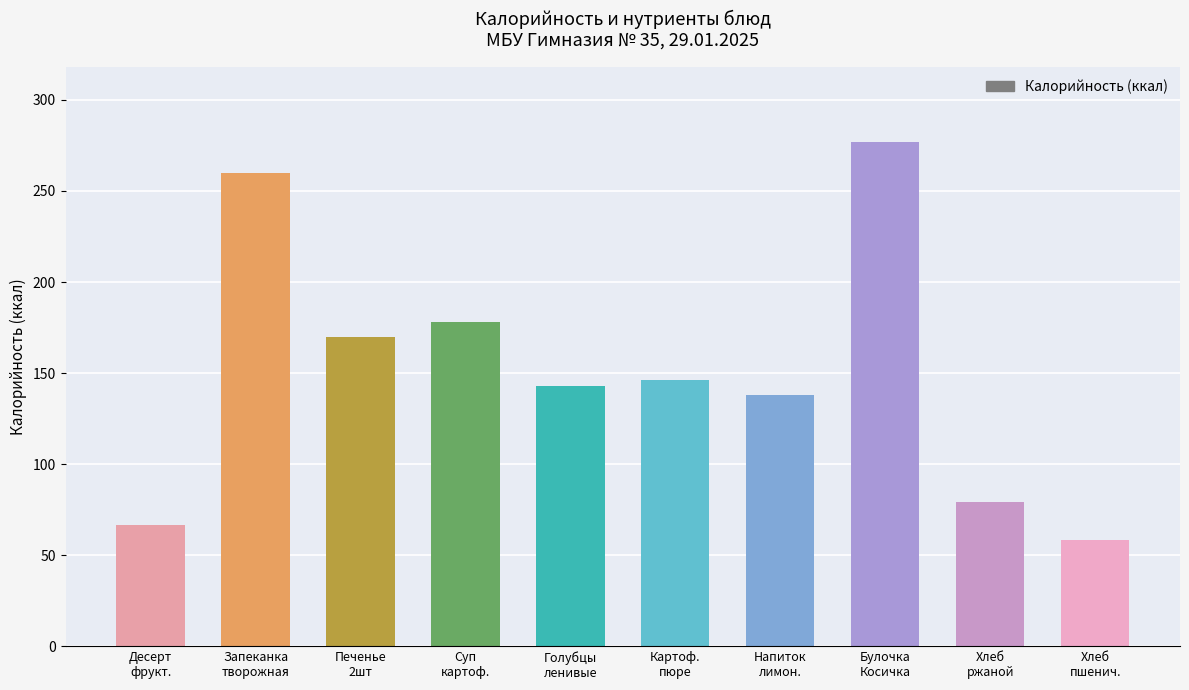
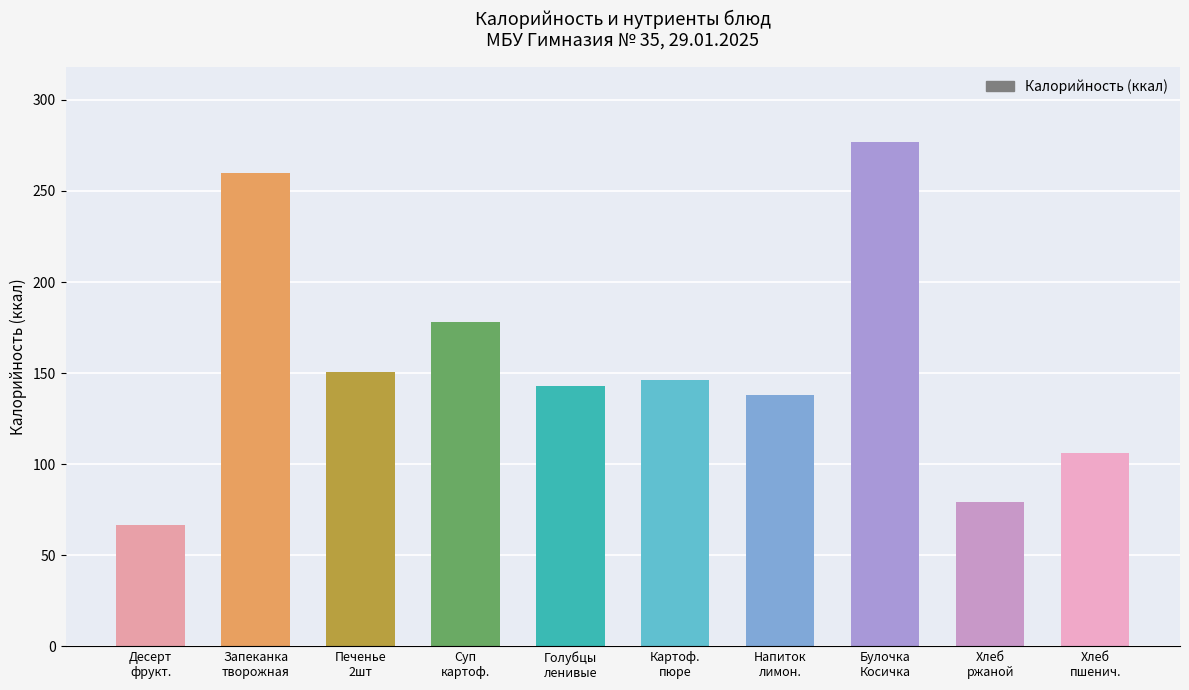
  {
    "Десерт фрукт.": 67,
    "Запеканка творожная": 260,
-   "Печенье 2шт": 170,
+   "Печенье 2шт": 150,
    "Суп картоф.": 178,
    "Голубцы ленивые": 143,
    "Картоф. пюре": 146,
    "Напиток лимон.": 138,
    "Булочка Косичка": 277,
    "Хлеб ржаной": 79,
-   "Хлеб пшенич.": 59
+   "Хлеб пшенич.": 106
  }
